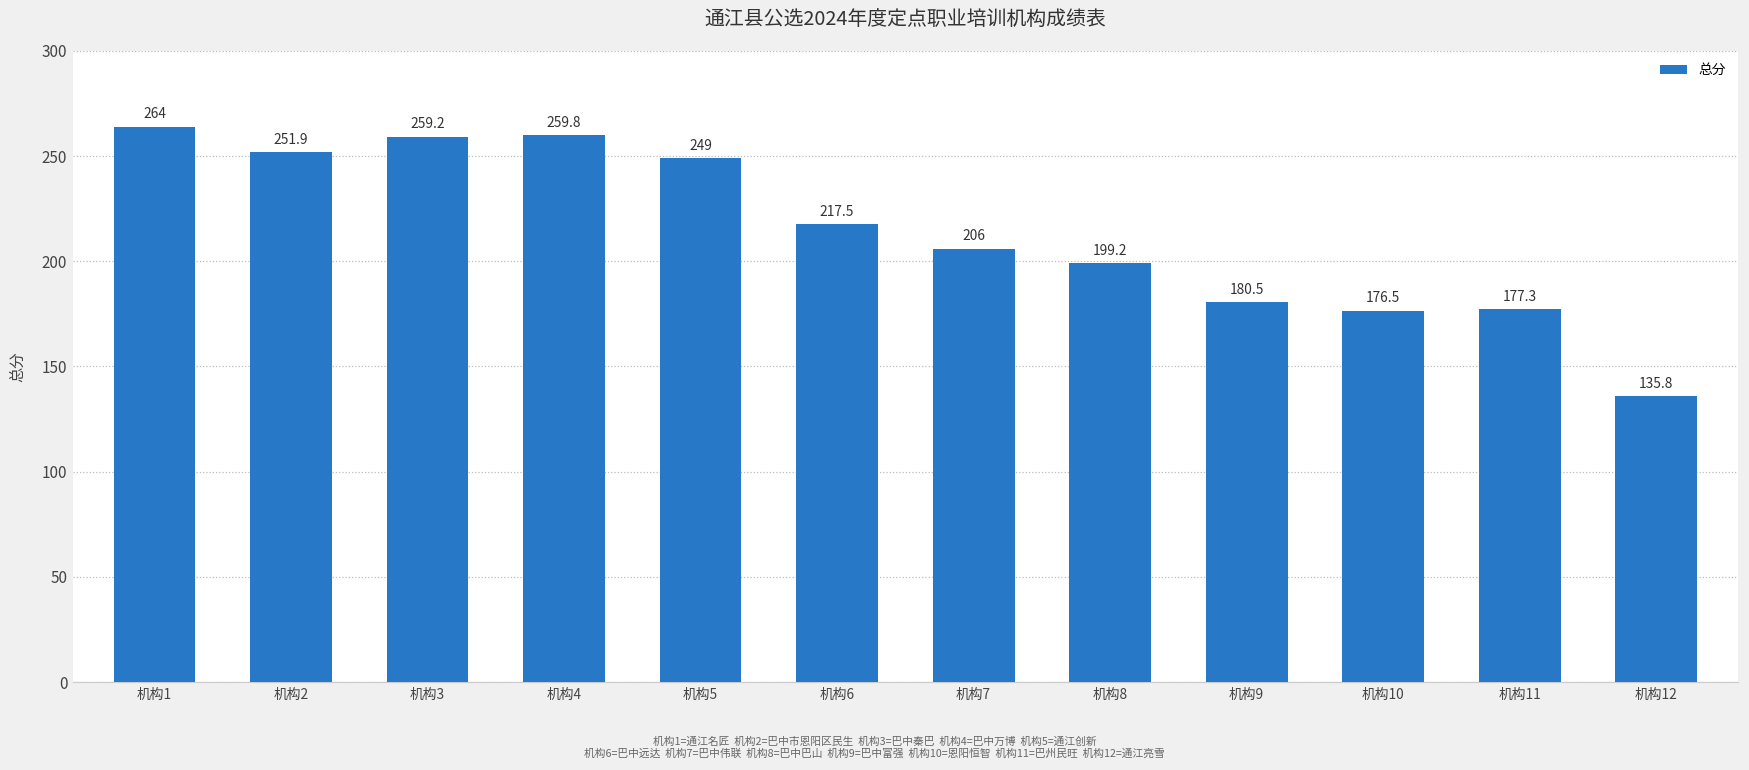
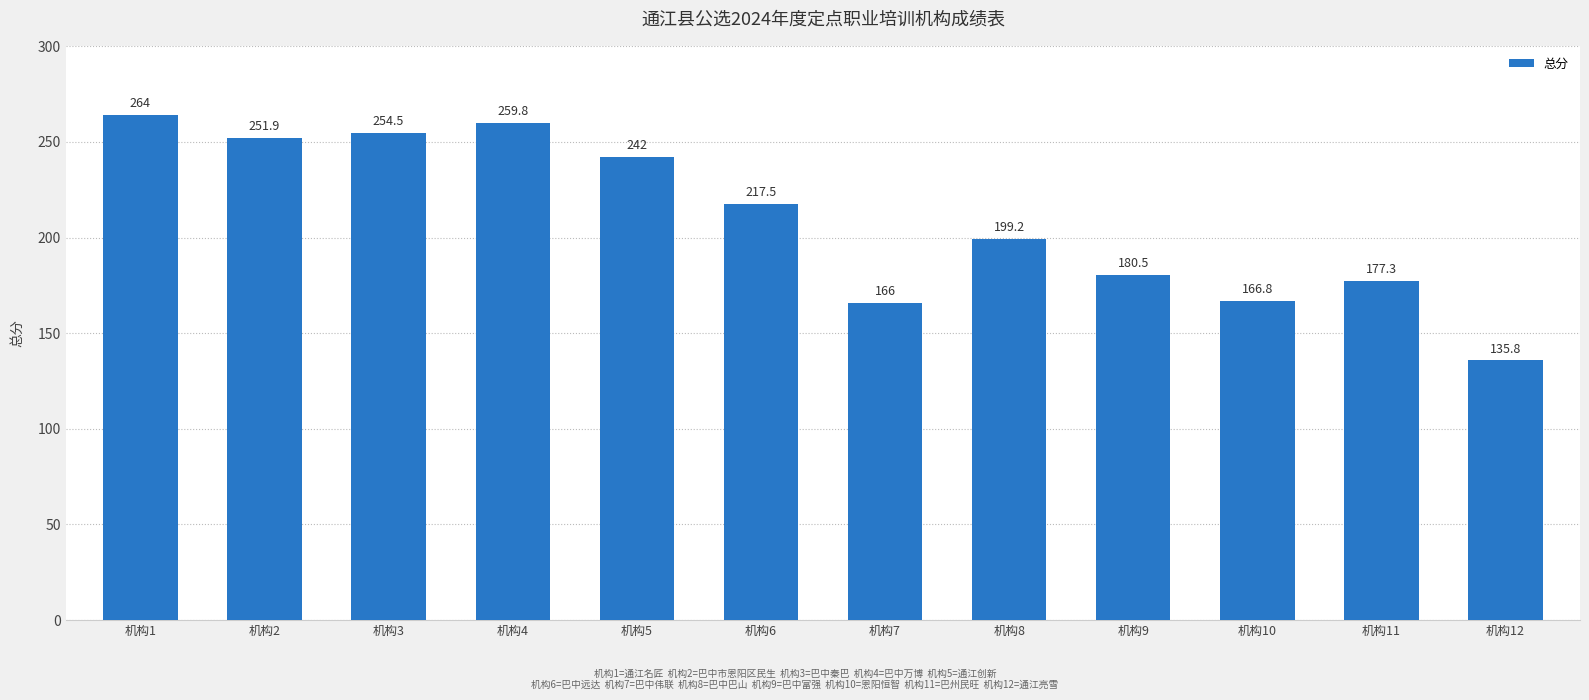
  {
    "机构1": 264,
    "机构2": 251.9,
-   "机构3": 259.2,
+   "机构3": 254.5,
    "机构4": 259.8,
-   "机构5": 249,
+   "机构5": 242,
    "机构6": 217.5,
-   "机构7": 206,
+   "机构7": 166,
    "机构8": 199.2,
    "机构9": 180.5,
-   "机构10": 176.5,
+   "机构10": 166.8,
    "机构11": 177.3,
    "机构12": 135.8
  }
